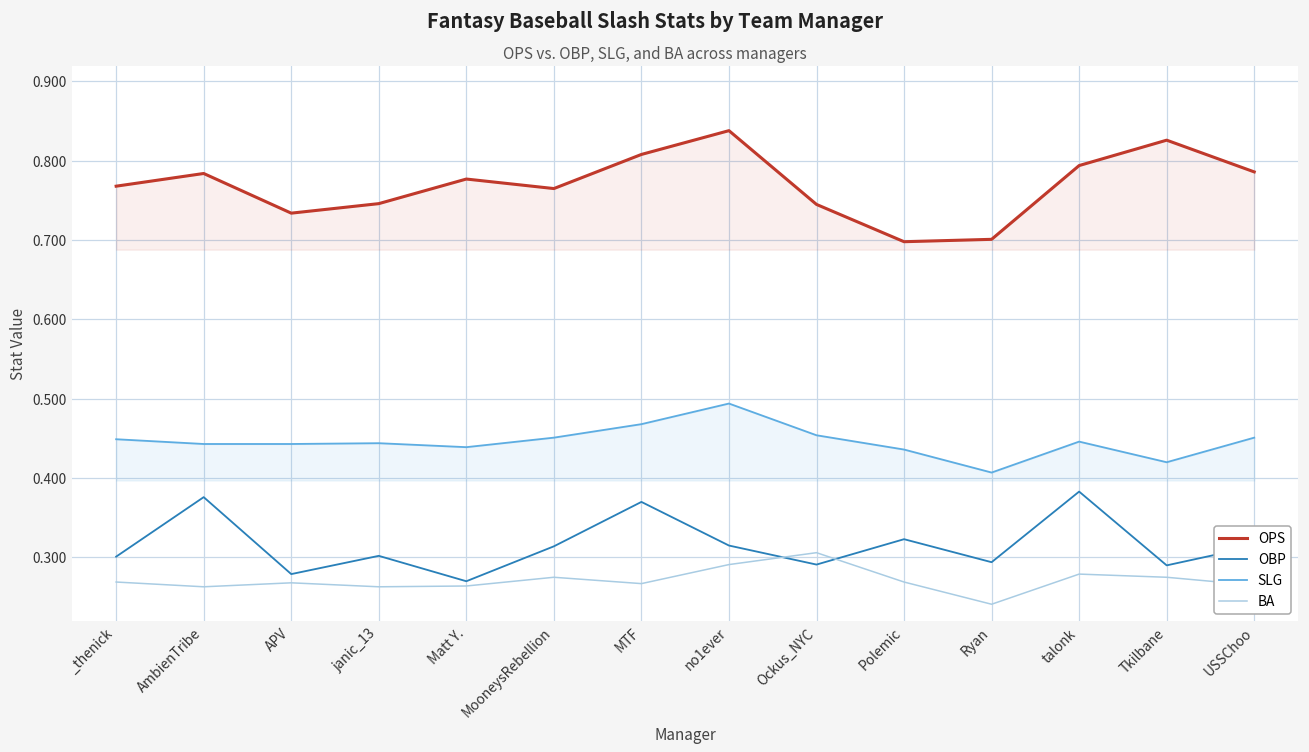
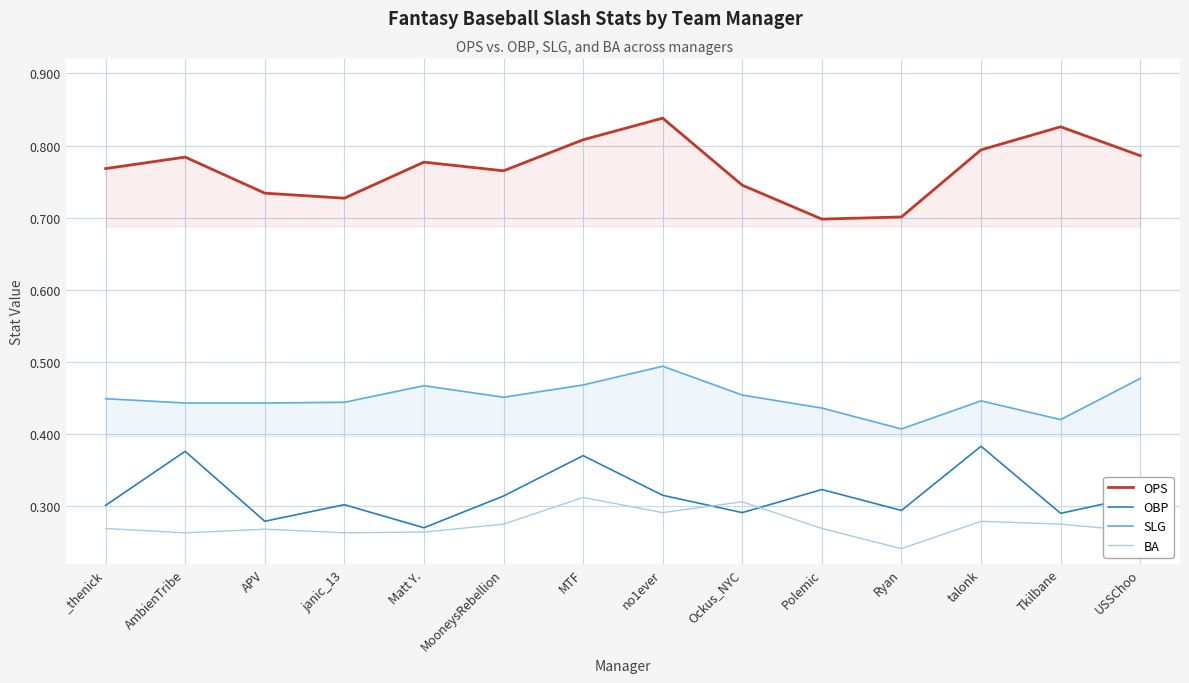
  {
    "OPS": {
      "_thenick": 0.77,
      "AmbienTribe": 0.78,
      "APV": 0.73,
-     "janic_13": 0.75,
+     "janic_13": 0.73,
      "Matt Y.": 0.78,
      "MooneysRebellion": 0.77,
      "MTF": 0.81,
      "no1ever": 0.84,
      "Ockus_NYC": 0.75,
      "Polemic": 0.70,
      "Ryan": 0.70,
      "talonk": 0.79,
      "Tkilbane": 0.83,
      "USSChoo": 0.79
    },
    "OBP": {
      "_thenick": 0.30,
      "AmbienTribe": 0.38,
      "APV": 0.28,
      "janic_13": 0.30,
      "Matt Y.": 0.27,
      "MooneysRebellion": 0.31,
      "MTF": 0.37,
      "no1ever": 0.32,
      "Ockus_NYC": 0.29,
      "Polemic": 0.32,
      "Ryan": 0.29,
      "talonk": 0.38,
      "Tkilbane": 0.29
    },
    "SLG": {
      "_thenick": 0.45,
      "AmbienTribe": 0.44,
      "APV": 0.44,
      "janic_13": 0.44,
-     "Matt Y.": 0.44,
+     "Matt Y.": 0.47,
      "MooneysRebellion": 0.45,
      "MTF": 0.47,
      "no1ever": 0.49,
      "Ockus_NYC": 0.45,
      "Polemic": 0.44,
      "Ryan": 0.41,
      "talonk": 0.45,
      "Tkilbane": 0.42,
-     "USSChoo": 0.45
+     "USSChoo": 0.48
    },
    "BA": {
      "_thenick": 0.27,
      "AmbienTribe": 0.26,
      "APV": 0.27,
      "janic_13": 0.26,
      "Matt Y.": 0.26,
      "MooneysRebellion": 0.28,
-     "MTF": 0.27,
+     "MTF": 0.31,
      "no1ever": 0.29,
      "Ockus_NYC": 0.31,
      "Polemic": 0.27,
      "Ryan": 0.24,
      "talonk": 0.28,
      "Tkilbane": 0.28
    }
  }
